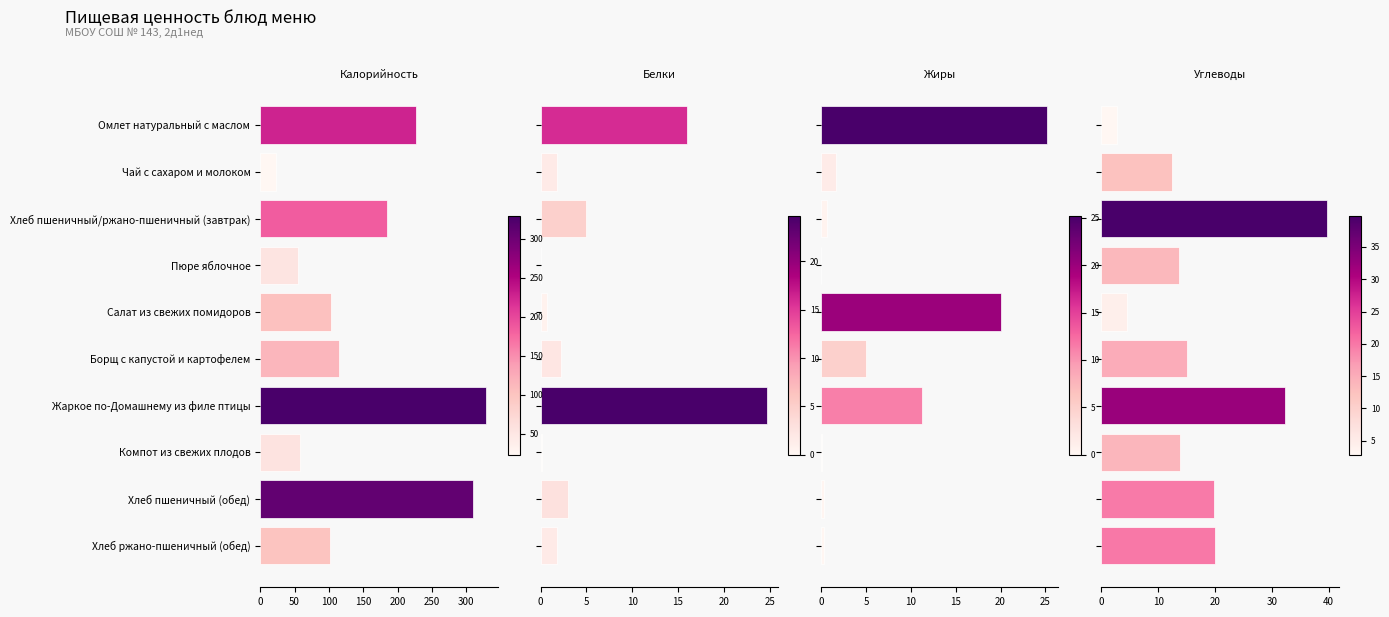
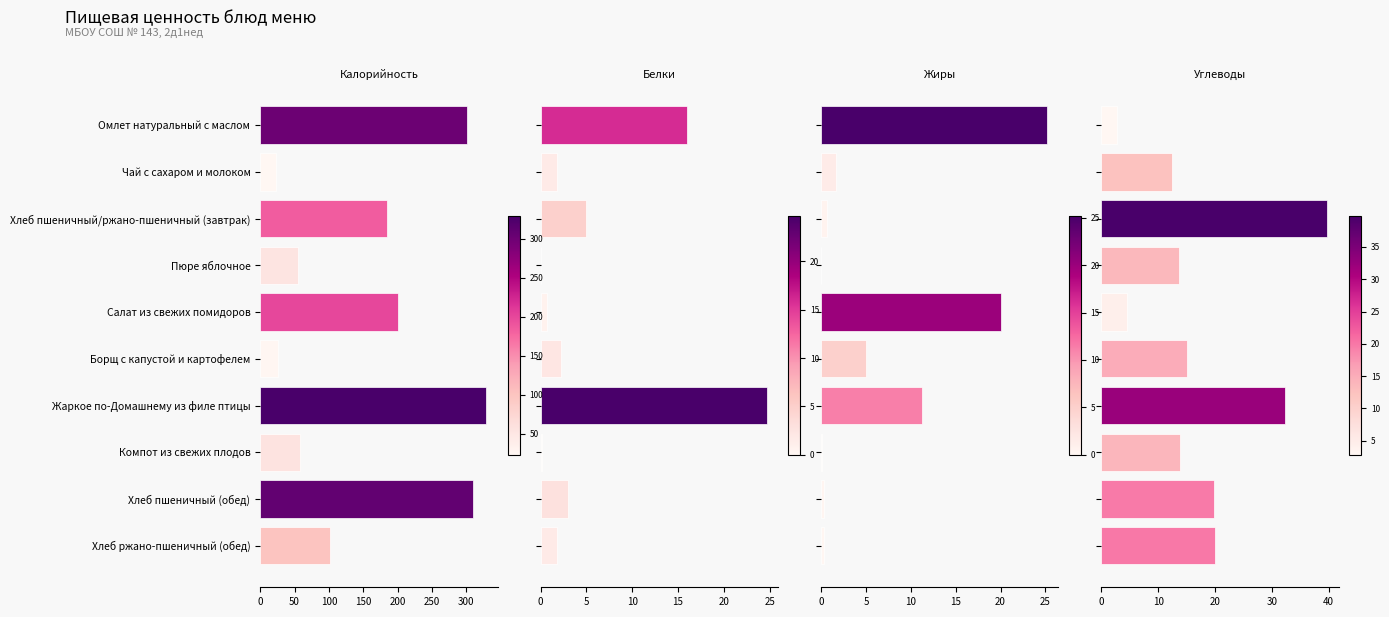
  {
    "Калорийность": {
-     "Омлет натуральный с маслом": 230,
+     "Омлет натуральный с маслом": 300,
      "Чай с сахаром и молоком": 20,
      "Хлеб пшеничный/ржано-пшеничный (завтрак)": 180,
      "Пюре яблочное": 60,
-     "Салат из свежих помидоров": 100,
-     "Борщ с капустой и картофелем": 110,
+     "Салат из свежих помидоров": 200,
+     "Борщ с капустой и картофелем": 30,
      "Жаркое по-Домашнему из филе птицы": 330,
      "Компот из свежих плодов": 60,
      "Хлеб пшеничный (обед)": 310,
      "Хлеб ржано-пшеничный (обед)": 100
    }
  }
